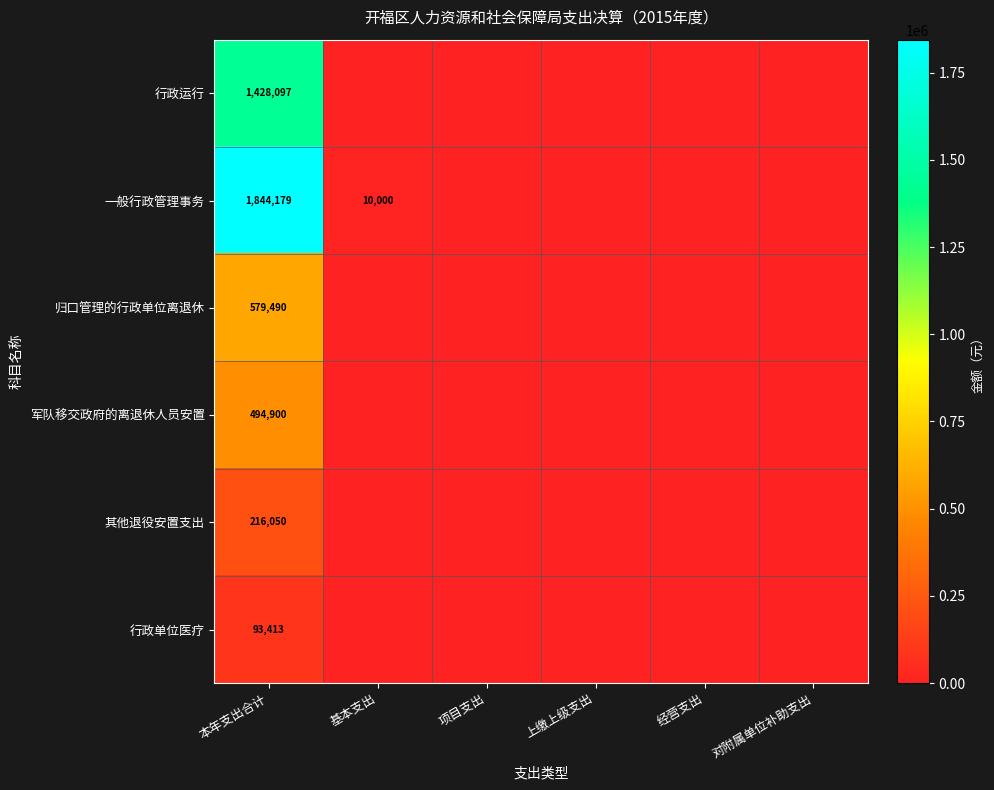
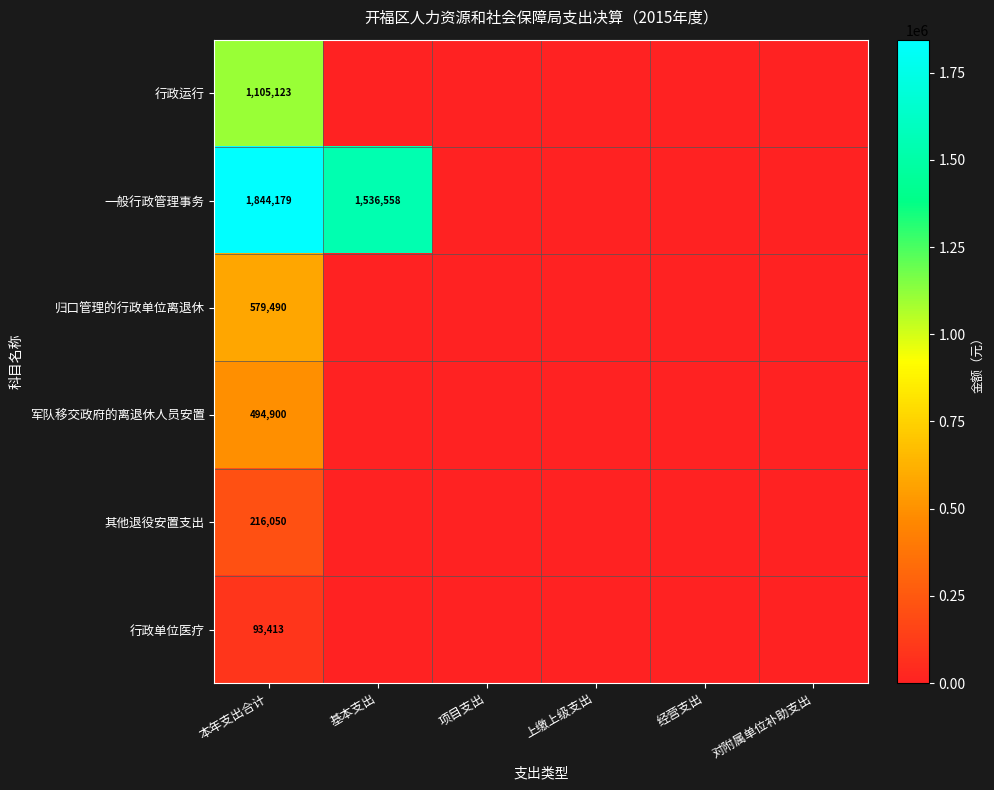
  {
    "行政运行": {
-     "本年支出合计": "1,428,097"
+     "本年支出合计": "1,105,123"
    },
    "一般行政管理事务": {
      "本年支出合计": "1,844,179",
-     "基本支出": "10,000"
+     "基本支出": "1,536,558"
    },
    "归口管理的行政单位离退休": {
      "本年支出合计": "579,490"
    },
    "军队移交政府的离退休人员安置": {
      "本年支出合计": "494,900"
    },
    "其他退役安置支出": {
      "本年支出合计": "216,050"
    },
    "行政单位医疗": {
      "本年支出合计": "93,413"
    }
  }
